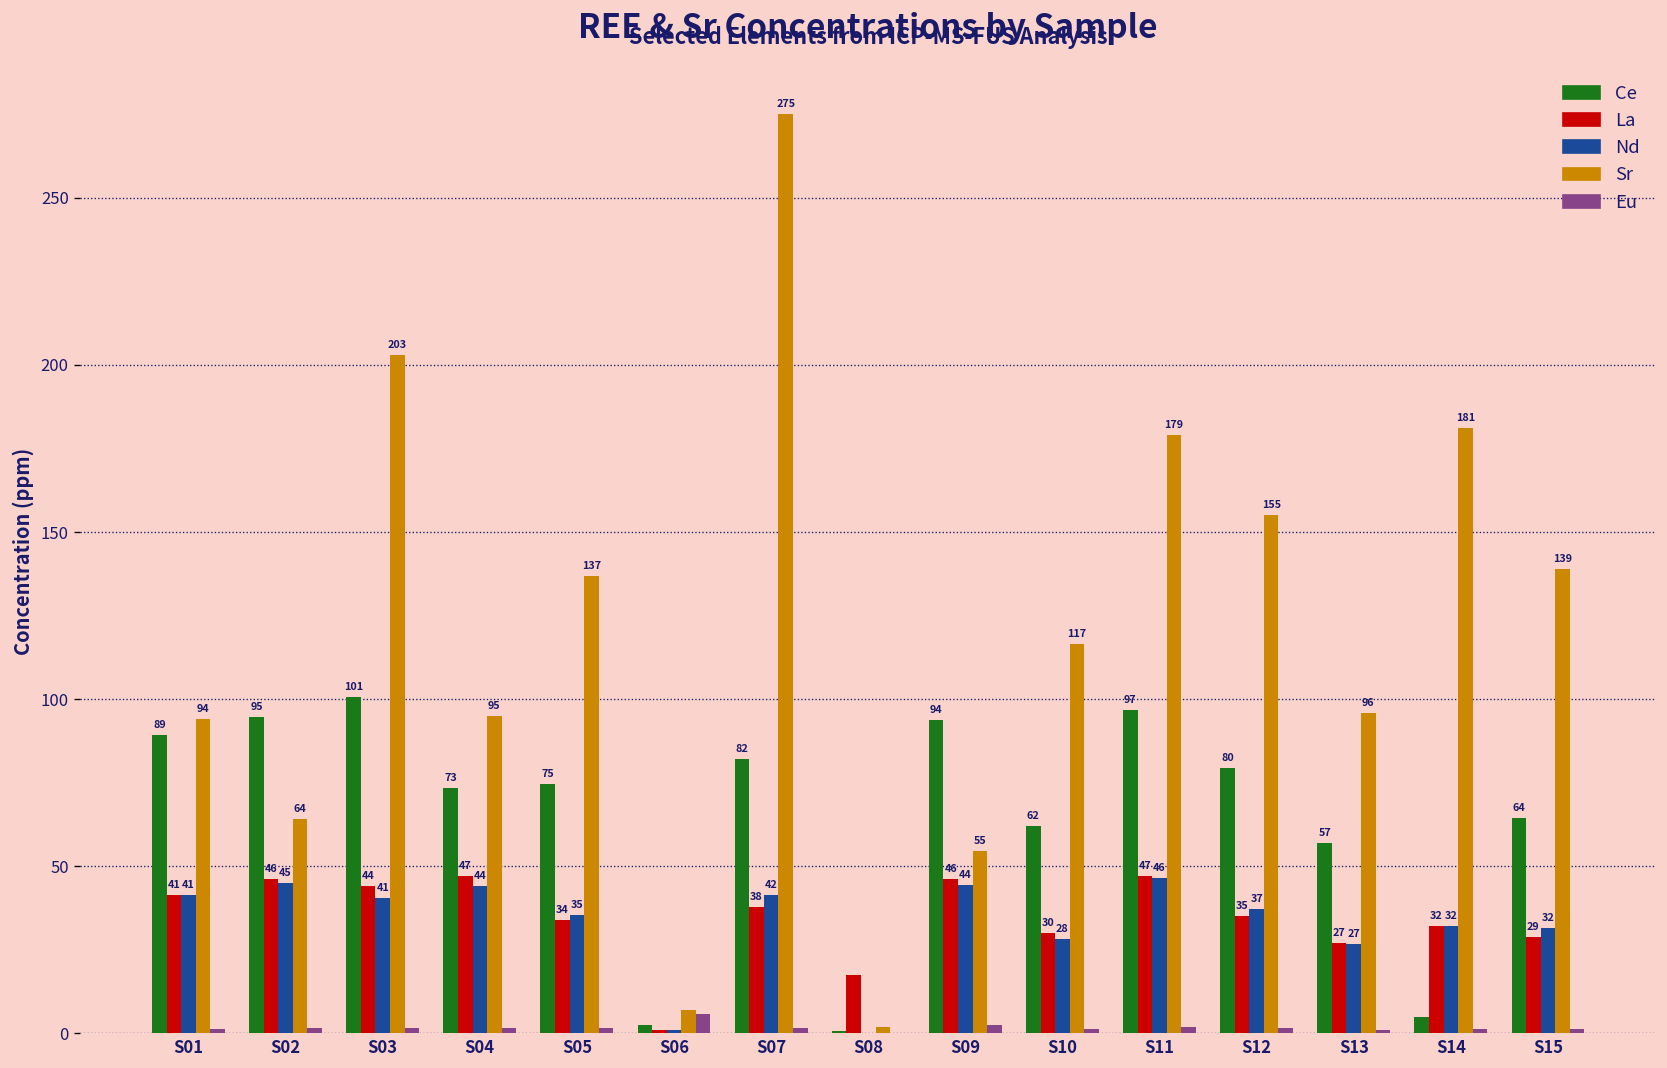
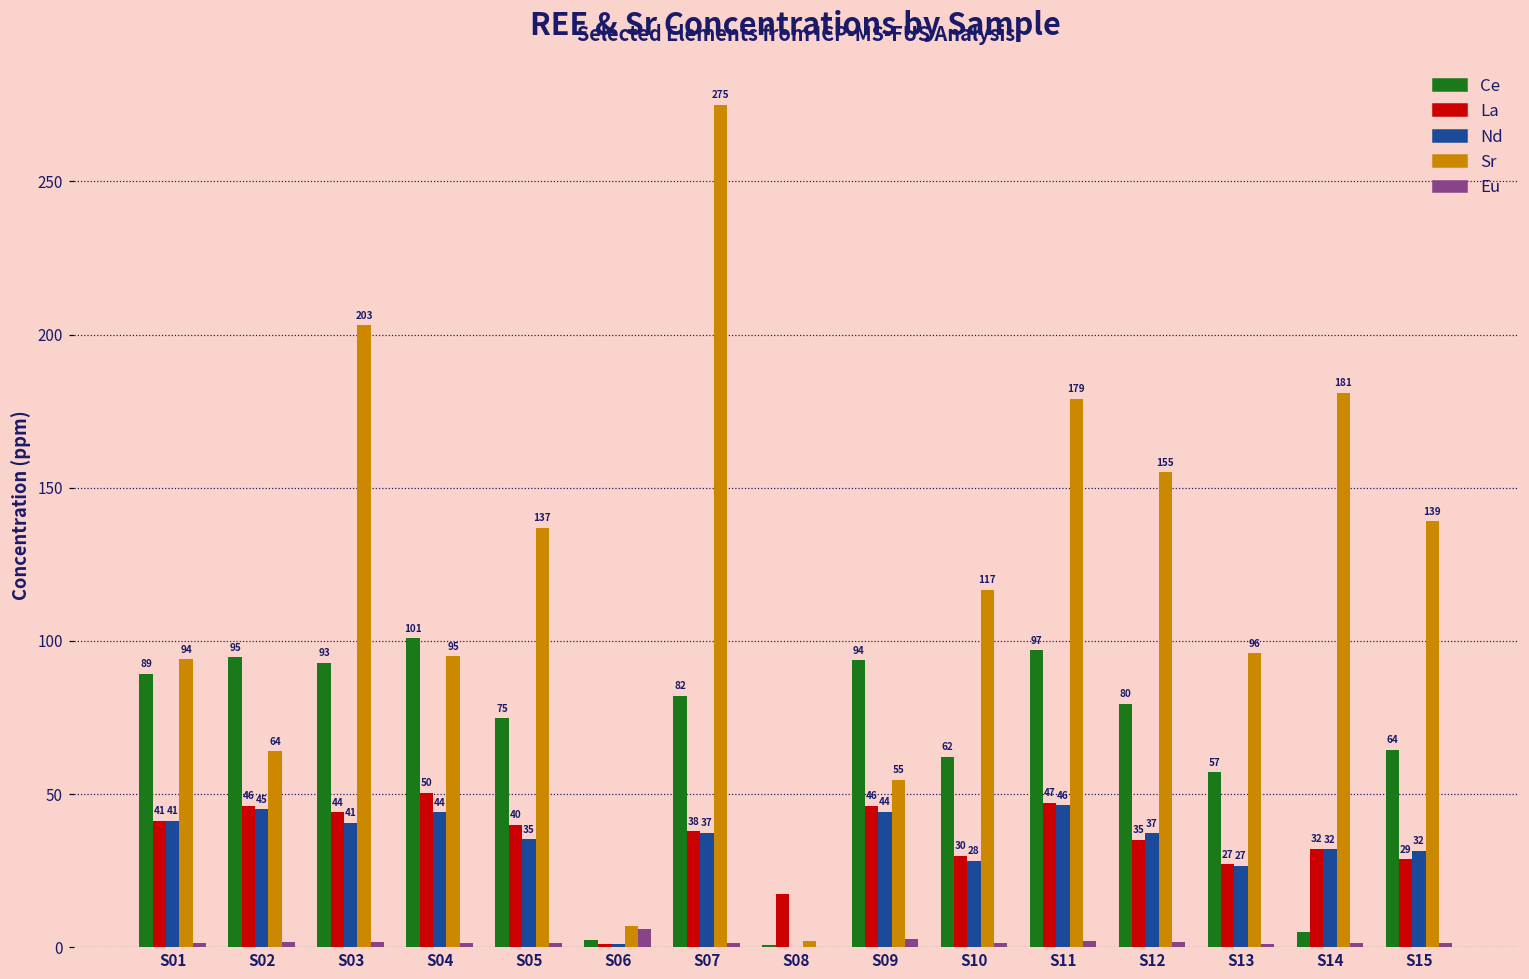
  {
    "Ce": {
      "S01": 89,
      "S02": 95,
-     "S03": 101,
-     "S04": 73,
+     "S03": 93,
+     "S04": 101,
      "S05": 75,
      "S07": 82,
      "S09": 94,
      "S10": 62,
      "S11": 97,
      "S12": 80,
      "S13": 57,
      "S15": 64
    },
    "La": {
      "S01": 41,
      "S02": 46,
      "S03": 44,
-     "S04": 47,
-     "S05": 34,
+     "S04": 50,
+     "S05": 40,
      "S07": 38,
      "S09": 46,
      "S10": 30,
      "S11": 47,
      "S12": 35,
      "S13": 27,
      "S14": 32,
      "S15": 29
    },
    "Nd": {
      "S01": 41,
      "S02": 45,
      "S03": 41,
      "S04": 44,
      "S05": 35,
-     "S07": 42,
+     "S07": 37,
      "S09": 44,
      "S10": 28,
      "S11": 46,
      "S12": 37,
      "S13": 27,
      "S14": 32,
      "S15": 32
    },
    "Sr": {
      "S01": 94,
      "S02": 64,
      "S03": 203,
      "S04": 95,
      "S05": 137,
      "S07": 275,
      "S09": 55,
      "S10": 117,
      "S11": 179,
      "S12": 155,
      "S13": 96,
      "S14": 181,
      "S15": 139
    },
    "Eu": {
      "S01": 1,
      "S02": 2,
      "S03": 2,
      "S04": 2,
      "S05": 2,
      "S06": 6,
      "S07": 2,
      "S09": 3,
      "S10": 1,
      "S11": 2,
      "S12": 2,
      "S13": 1,
      "S14": 1,
      "S15": 1
    }
  }
